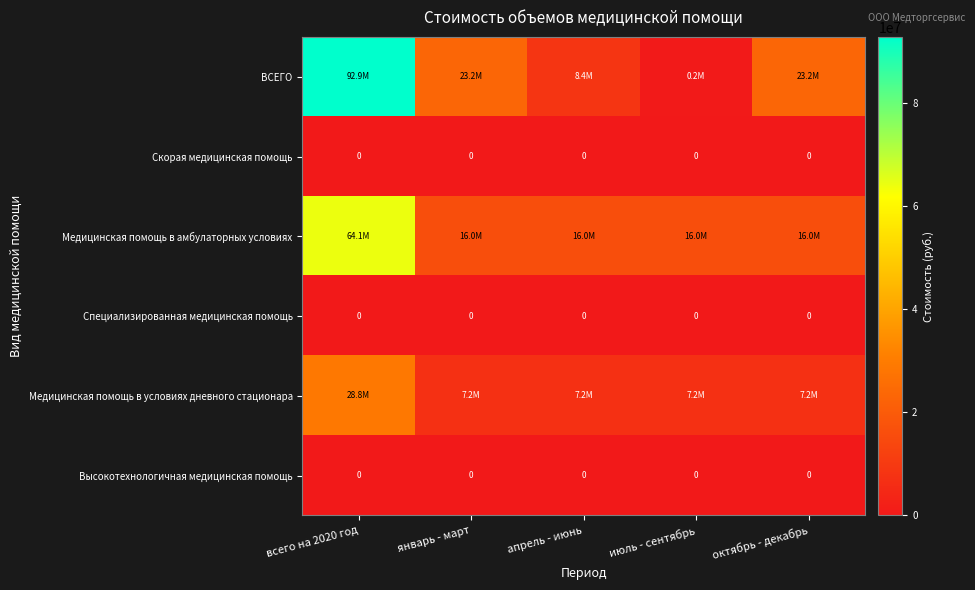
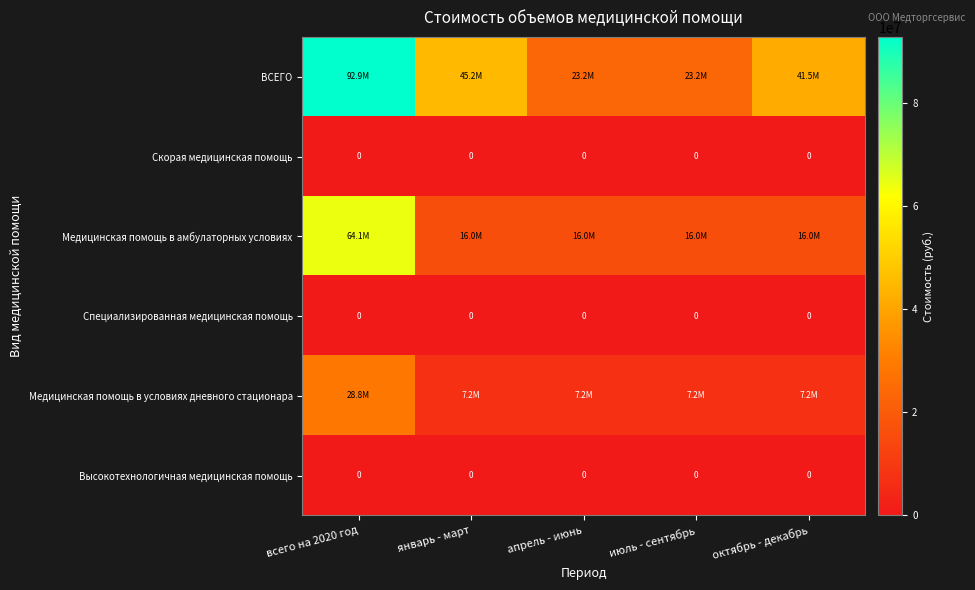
  {
    "ВСЕГО": {
      "всего на 2020 год": "92.9M",
-     "январь - март": "23.2M",
-     "апрель - июнь": "8.4M",
-     "июль - сентябрь": "0.2M",
-     "октябрь - декабрь": "23.2M"
+     "январь - март": "45.2M",
+     "апрель - июнь": "23.2M",
+     "июль - сентябрь": "23.2M",
+     "октябрь - декабрь": "41.5M"
    },
    "Скорая медицинская помощь": {
      "всего на 2020 год": "0",
      "январь - март": "0",
      "апрель - июнь": "0",
      "июль - сентябрь": "0",
      "октябрь - декабрь": "0"
    },
    "Медицинская помощь в амбулаторных условиях": {
      "всего на 2020 год": "64.1M",
      "январь - март": "16.0M",
      "апрель - июнь": "16.0M",
      "июль - сентябрь": "16.0M",
      "октябрь - декабрь": "16.0M"
    },
    "Специализированная медицинская помощь": {
      "всего на 2020 год": "0",
      "январь - март": "0",
      "апрель - июнь": "0",
      "июль - сентябрь": "0",
      "октябрь - декабрь": "0"
    },
    "Медицинская помощь в условиях дневного стационара": {
      "всего на 2020 год": "28.8M",
      "январь - март": "7.2M",
      "апрель - июнь": "7.2M",
      "июль - сентябрь": "7.2M",
      "октябрь - декабрь": "7.2M"
    },
    "Высокотехнологичная медицинская помощь": {
      "всего на 2020 год": "0",
      "январь - март": "0",
      "апрель - июнь": "0",
      "июль - сентябрь": "0",
      "октябрь - декабрь": "0"
    }
  }
